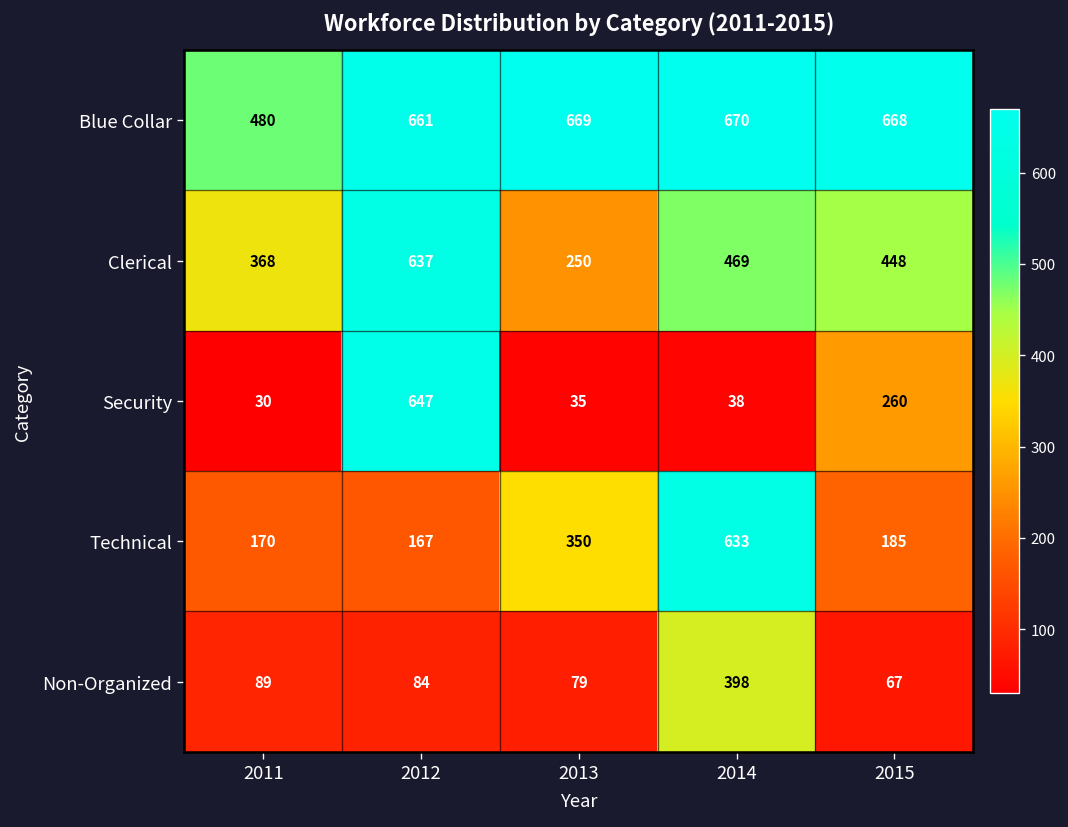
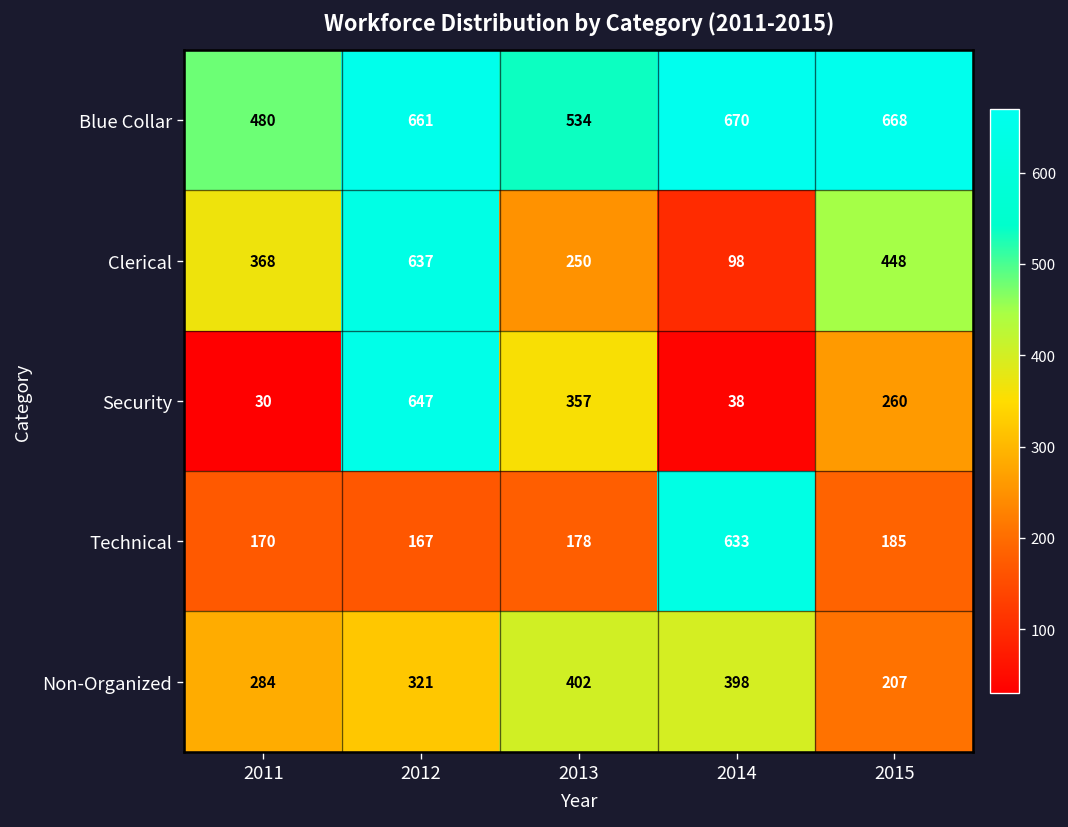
  {
    "Blue Collar": {
      "2011": 480,
      "2012": 661,
-     "2013": 669,
+     "2013": 534,
      "2014": 670,
      "2015": 668
    },
    "Clerical": {
      "2011": 368,
      "2012": 637,
      "2013": 250,
-     "2014": 469,
+     "2014": 98,
      "2015": 448
    },
    "Security": {
      "2011": 30,
      "2012": 647,
-     "2013": 35,
+     "2013": 357,
      "2014": 38,
      "2015": 260
    },
    "Technical": {
      "2011": 170,
      "2012": 167,
-     "2013": 350,
+     "2013": 178,
      "2014": 633,
      "2015": 185
    },
    "Non-Organized": {
-     "2011": 89,
-     "2012": 84,
-     "2013": 79,
+     "2011": 284,
+     "2012": 321,
+     "2013": 402,
      "2014": 398,
-     "2015": 67
+     "2015": 207
    }
  }
